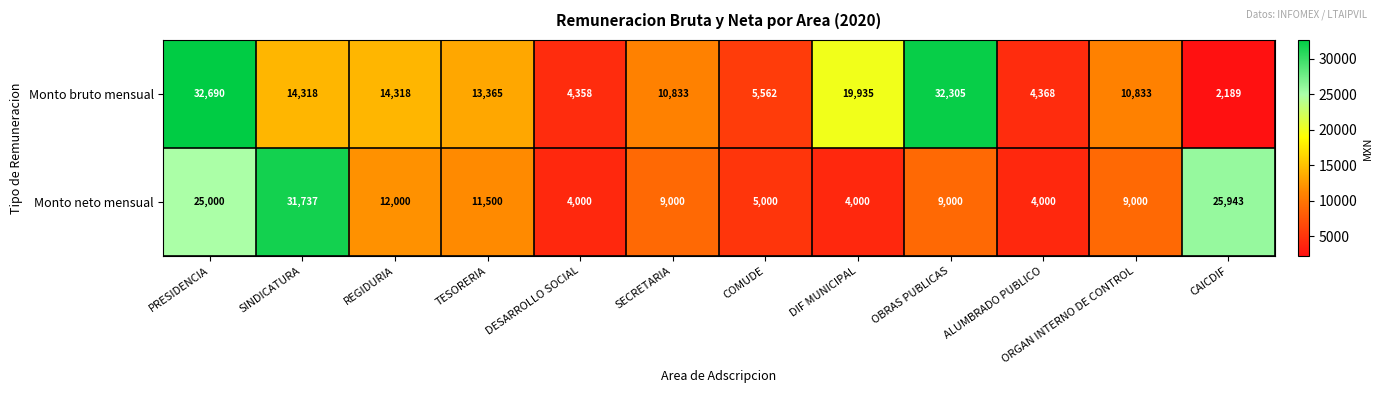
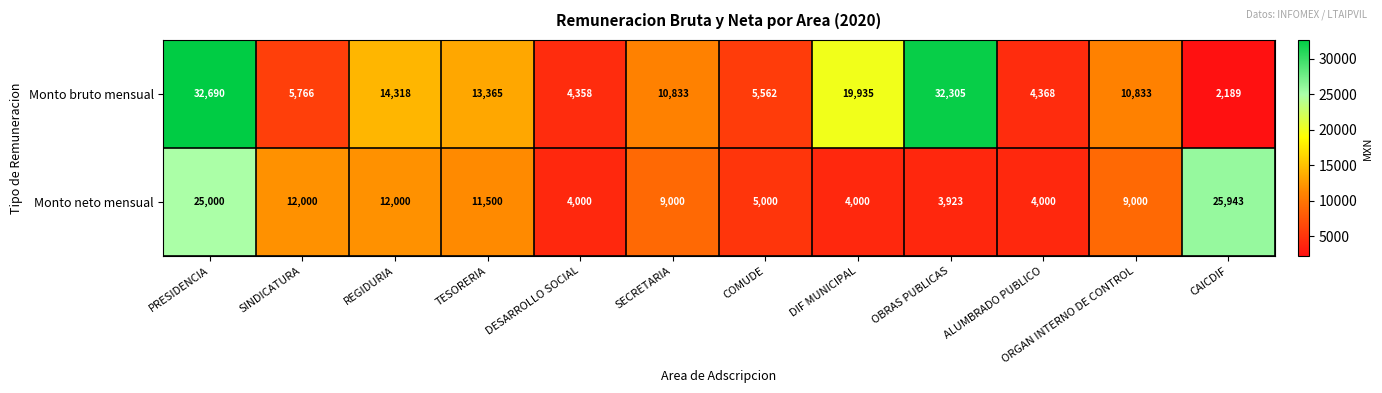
  {
    "Monto bruto mensual": {
      "PRESIDENCIA": "32,690",
-     "SINDICATURA": "14,318",
+     "SINDICATURA": "5,766",
      "REGIDURIA": "14,318",
      "TESORERIA": "13,365",
      "DESARROLLO SOCIAL": "4,358",
      "SECRETARIA": "10,833",
      "COMUDE": "5,562",
      "DIF MUNICIPAL": "19,935",
      "OBRAS PUBLICAS": "32,305",
      "ALUMBRADO PUBLICO": "4,368",
      "ORGAN INTERNO DE CONTROL": "10,833",
      "CAICDIF": "2,189"
    },
    "Monto neto mensual": {
      "PRESIDENCIA": "25,000",
-     "SINDICATURA": "31,737",
+     "SINDICATURA": "12,000",
      "REGIDURIA": "12,000",
      "TESORERIA": "11,500",
      "DESARROLLO SOCIAL": "4,000",
      "SECRETARIA": "9,000",
      "COMUDE": "5,000",
      "DIF MUNICIPAL": "4,000",
-     "OBRAS PUBLICAS": "9,000",
+     "OBRAS PUBLICAS": "3,923",
      "ALUMBRADO PUBLICO": "4,000",
      "ORGAN INTERNO DE CONTROL": "9,000",
      "CAICDIF": "25,943"
    }
  }
